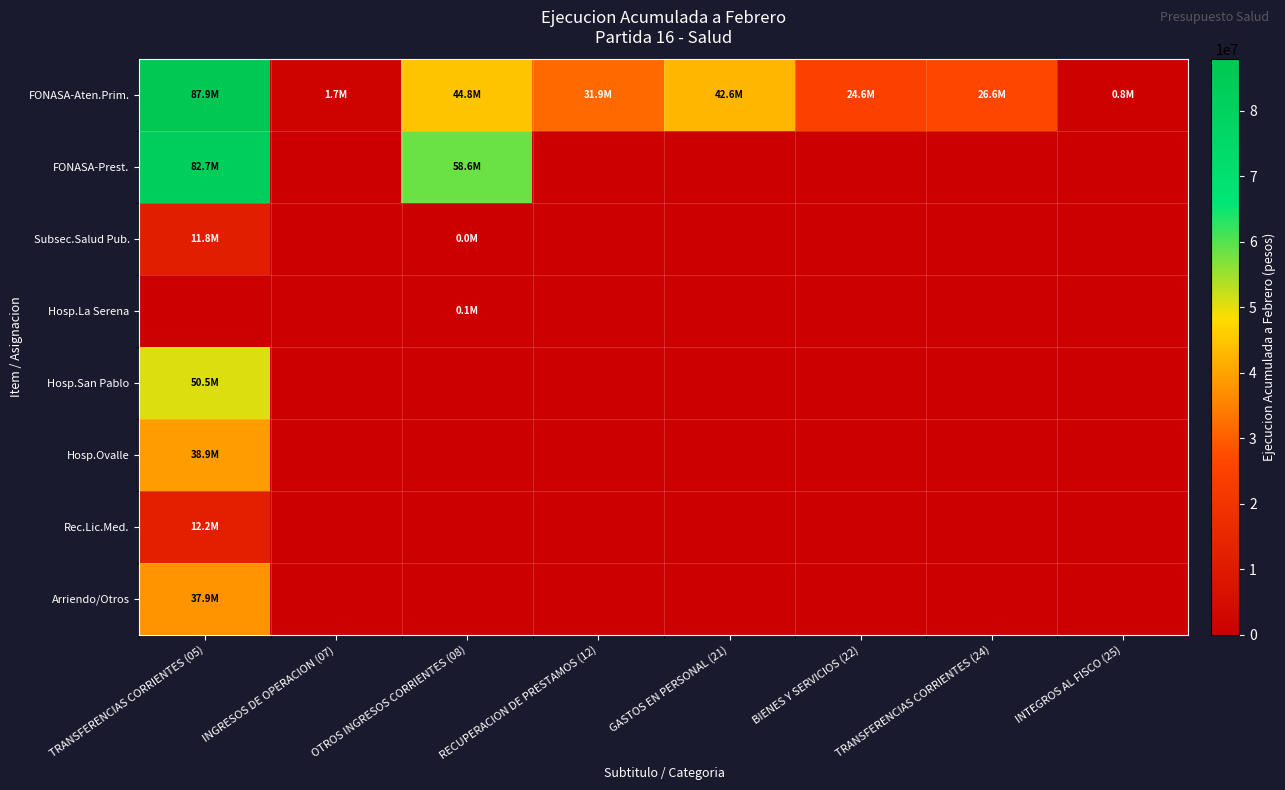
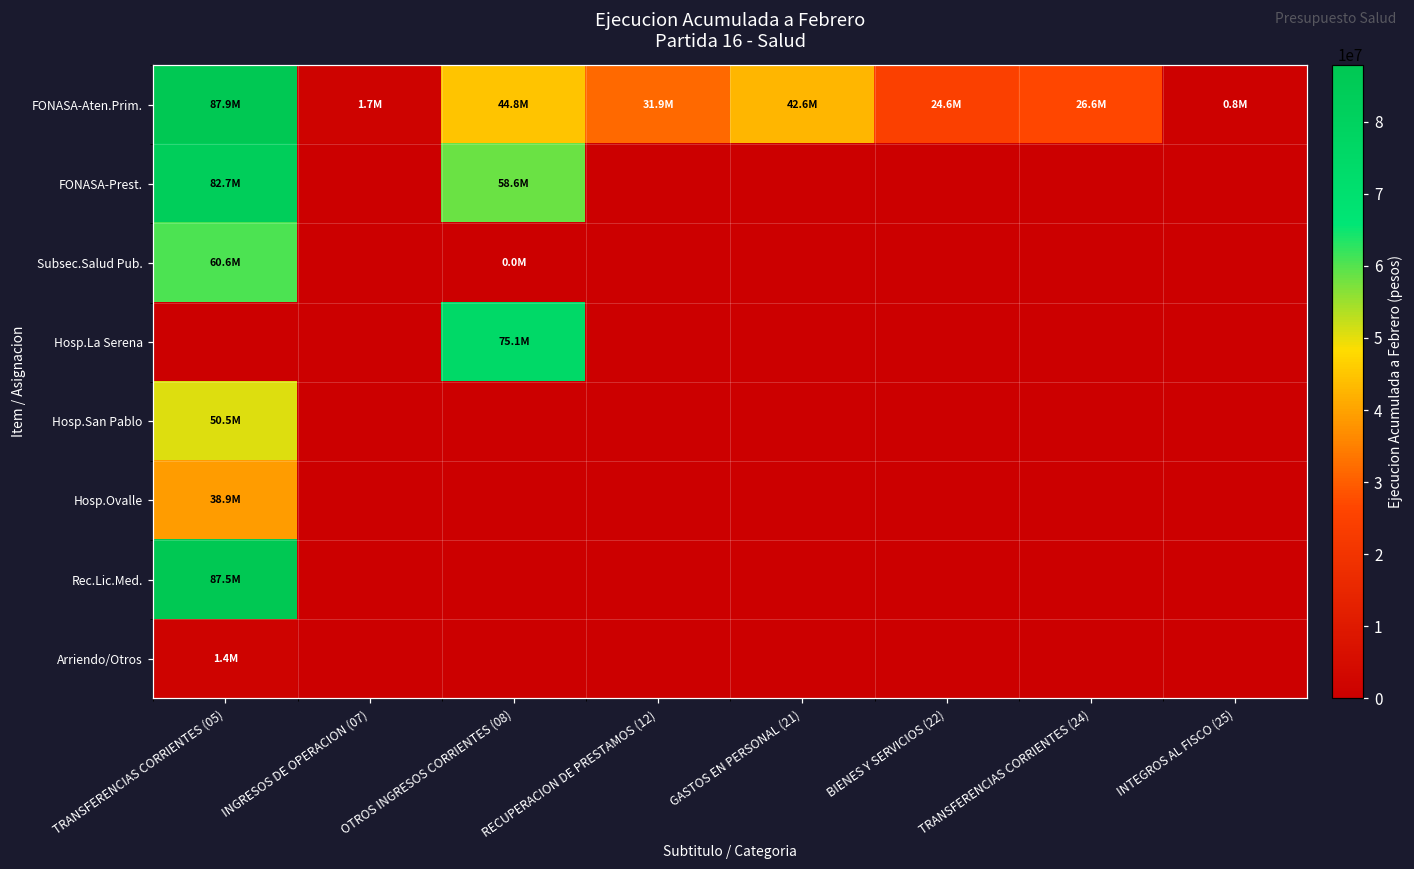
  {
    "FONASA-Aten.Prim.": {
      "TRANSFERENCIAS CORRIENTES (05)": "87.9M",
      "INGRESOS DE OPERACION (07)": "1.7M",
      "OTROS INGRESOS CORRIENTES (08)": "44.8M",
      "RECUPERACION DE PRESTAMOS (12)": "31.9M",
      "GASTOS EN PERSONAL (21)": "42.6M",
      "BIENES Y SERVICIOS (22)": "24.6M",
      "TRANSFERENCIAS CORRIENTES (24)": "26.6M",
      "INTEGROS AL FISCO (25)": "0.8M"
    },
    "FONASA-Prest.": {
      "TRANSFERENCIAS CORRIENTES (05)": "82.7M",
      "OTROS INGRESOS CORRIENTES (08)": "58.6M"
    },
    "Subsec.Salud Pub.": {
-     "TRANSFERENCIAS CORRIENTES (05)": "11.8M",
+     "TRANSFERENCIAS CORRIENTES (05)": "60.6M",
      "OTROS INGRESOS CORRIENTES (08)": "0.0M"
    },
    "Hosp.La Serena": {
-     "OTROS INGRESOS CORRIENTES (08)": "0.1M"
+     "OTROS INGRESOS CORRIENTES (08)": "75.1M"
    },
    "Hosp.San Pablo": {
      "TRANSFERENCIAS CORRIENTES (05)": "50.5M"
    },
    "Hosp.Ovalle": {
      "TRANSFERENCIAS CORRIENTES (05)": "38.9M"
    },
    "Rec.Lic.Med.": {
-     "TRANSFERENCIAS CORRIENTES (05)": "12.2M"
+     "TRANSFERENCIAS CORRIENTES (05)": "87.5M"
    },
    "Arriendo/Otros": {
-     "TRANSFERENCIAS CORRIENTES (05)": "37.9M"
+     "TRANSFERENCIAS CORRIENTES (05)": "1.4M"
    }
  }
